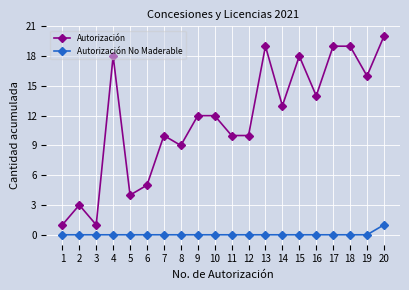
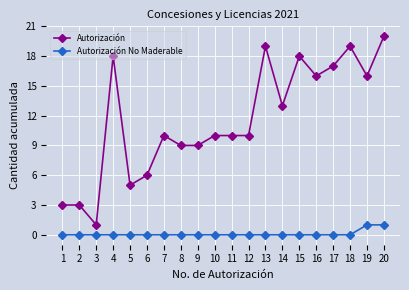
  {
    "Autorización": {
-     "1": 1,
+     "1": 3,
      "2": 3,
      "3": 1,
-     "5": 4,
-     "6": 5,
+     "5": 5,
+     "6": 6,
      "7": 10,
      "8": 9,
-     "9": 12,
-     "10": 12,
+     "9": 9,
+     "10": 10,
      "11": 10,
      "12": 10,
      "13": 19,
      "14": 13,
      "15": 18,
-     "16": 14,
-     "17": 19,
+     "16": 16,
+     "17": 17,
      "18": 19,
      "19": 16,
      "20": 20
    },
    "Autorización No Maderable": {
      "1": 0,
      "2": 0,
      "3": 0,
      "4": 0,
      "5": 0,
      "6": 0,
      "7": 0,
      "8": 0,
      "9": 0,
      "10": 0,
      "11": 0,
      "12": 0,
      "13": 0,
      "14": 0,
      "15": 0,
      "16": 0,
      "17": 0,
      "18": 0,
-     "19": 0,
+     "19": 1,
      "20": 1
    }
  }
